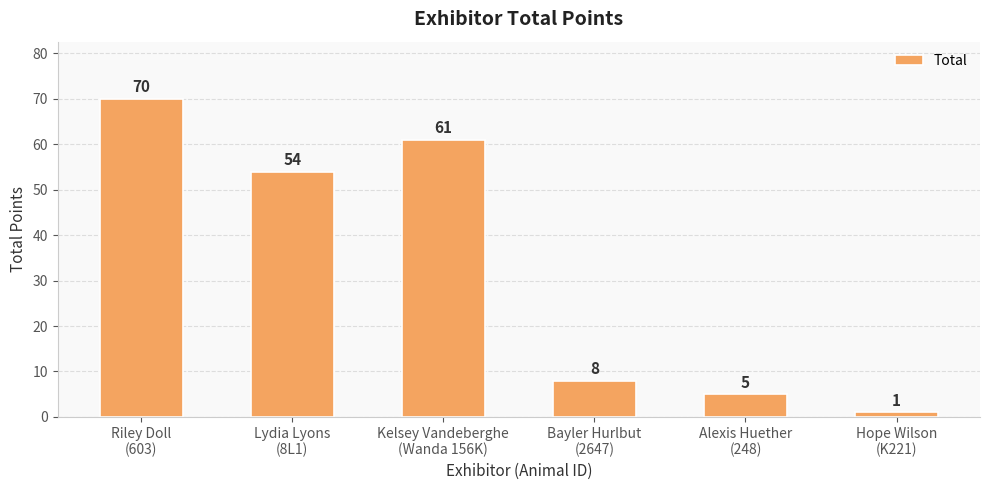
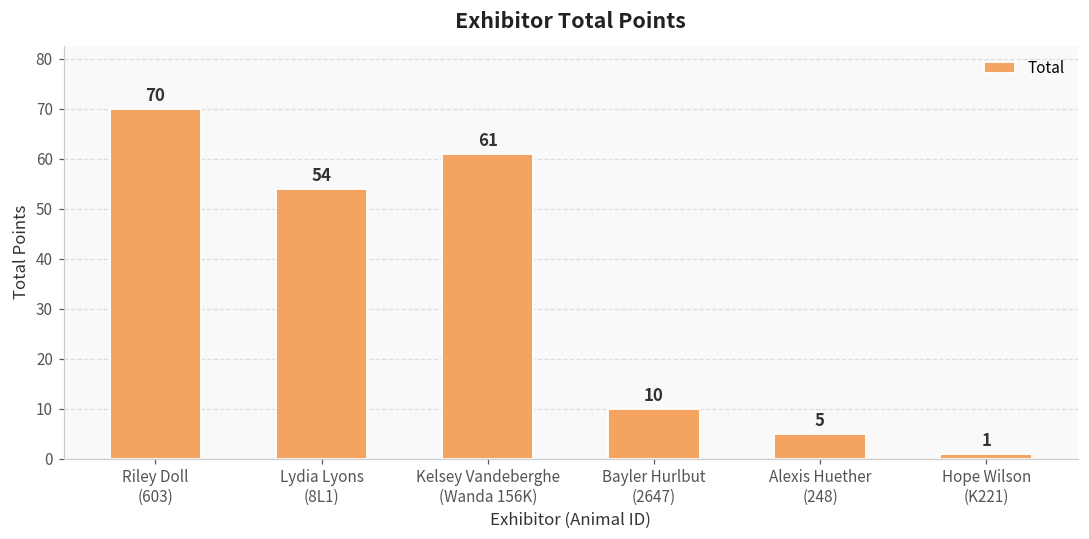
  {
    "Riley Doll (603)": 70,
    "Lydia Lyons (8L1)": 54,
    "Kelsey Vandeberghe (Wanda 156K)": 61,
-   "Bayler Hurlbut (2647)": 8,
+   "Bayler Hurlbut (2647)": 10,
    "Alexis Huether (248)": 5,
    "Hope Wilson (K221)": 1
  }
